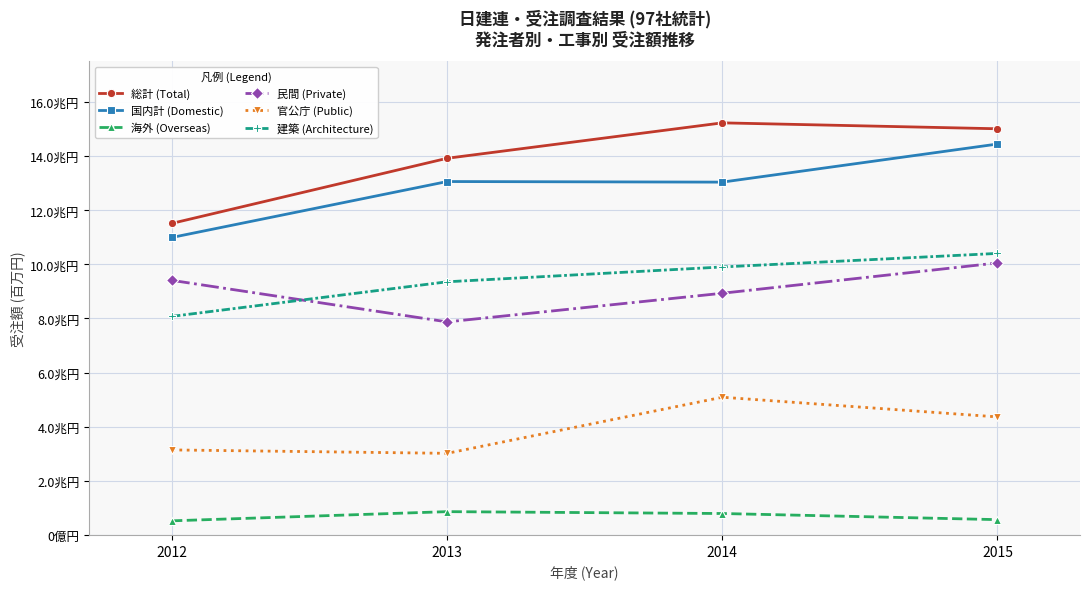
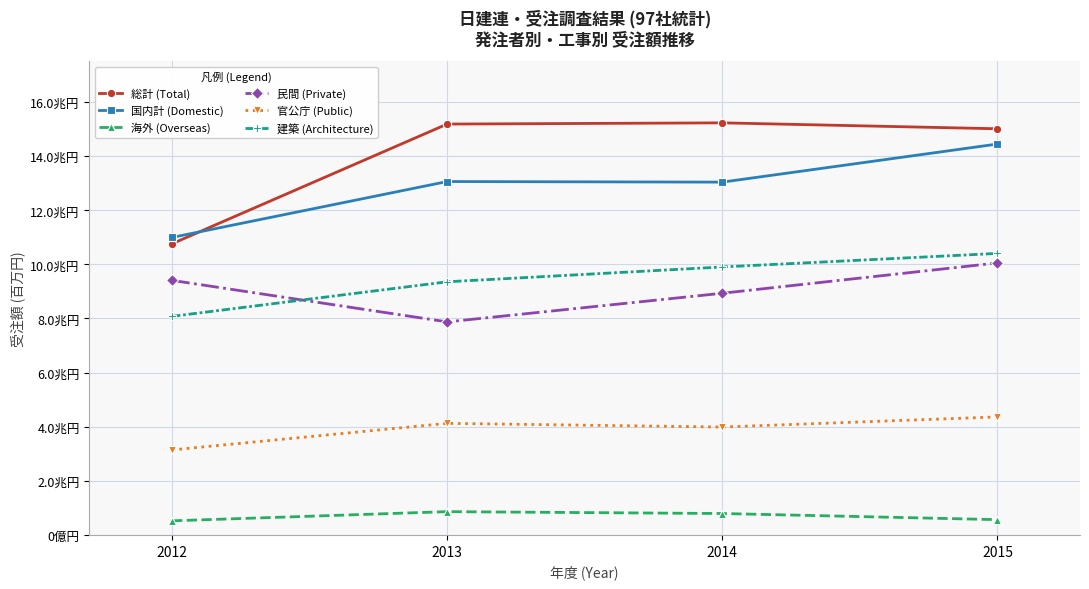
  {
    "総計 (Total)": {
-     "2012": "11.5兆円",
-     "2013": "13.9兆円",
+     "2012": "10.8兆円",
+     "2013": "15.2兆円",
      "2014": "15.2兆円",
      "2015": "15.0兆円"
    },
    "国内計 (Domestic)": {
      "2012": "11.0兆円",
      "2013": "13.1兆円",
      "2014": "13.0兆円",
      "2015": "14.4兆円"
    },
    "民間 (Private)": {
      "2012": "9.4兆円",
      "2013": "7.9兆円",
      "2014": "8.9兆円",
      "2015": "10.1兆円"
    },
    "官公庁 (Public)": {
      "2012": "3.1兆円",
-     "2013": "3.0兆円",
-     "2014": "5.1兆円",
+     "2013": "4.1兆円",
+     "2014": "4.0兆円",
      "2015": "4.4兆円"
    }
  }
